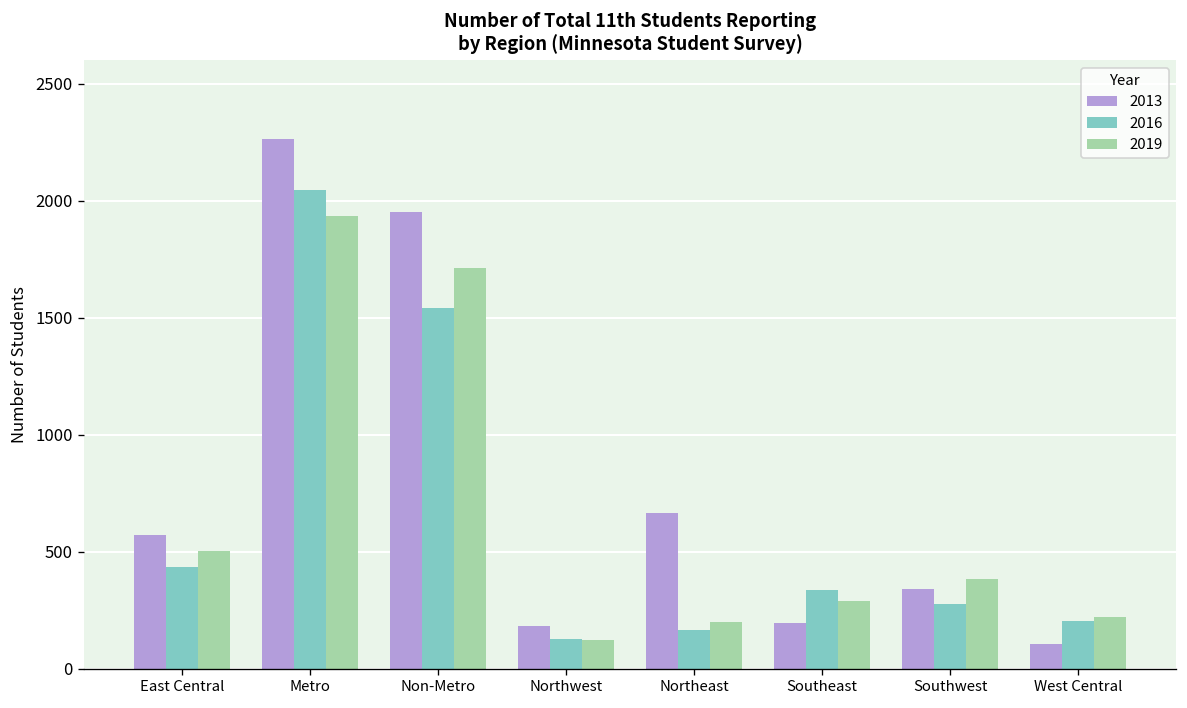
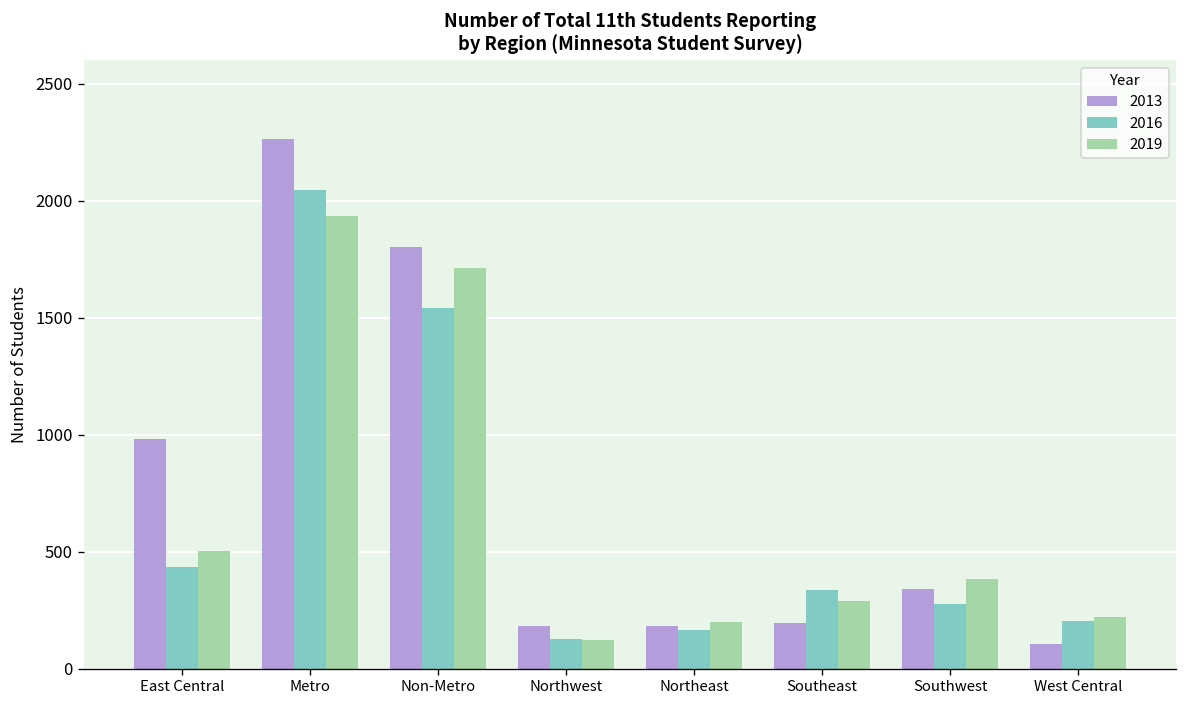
  {
    "2013": {
-     "East Central": 570,
+     "East Central": 980,
      "Metro": 2260,
-     "Non-Metro": 1950,
+     "Non-Metro": 1800,
      "Northwest": 180,
-     "Northeast": 670,
+     "Northeast": 180,
      "Southeast": 200,
      "Southwest": 340,
      "West Central": 100
    }
  }
